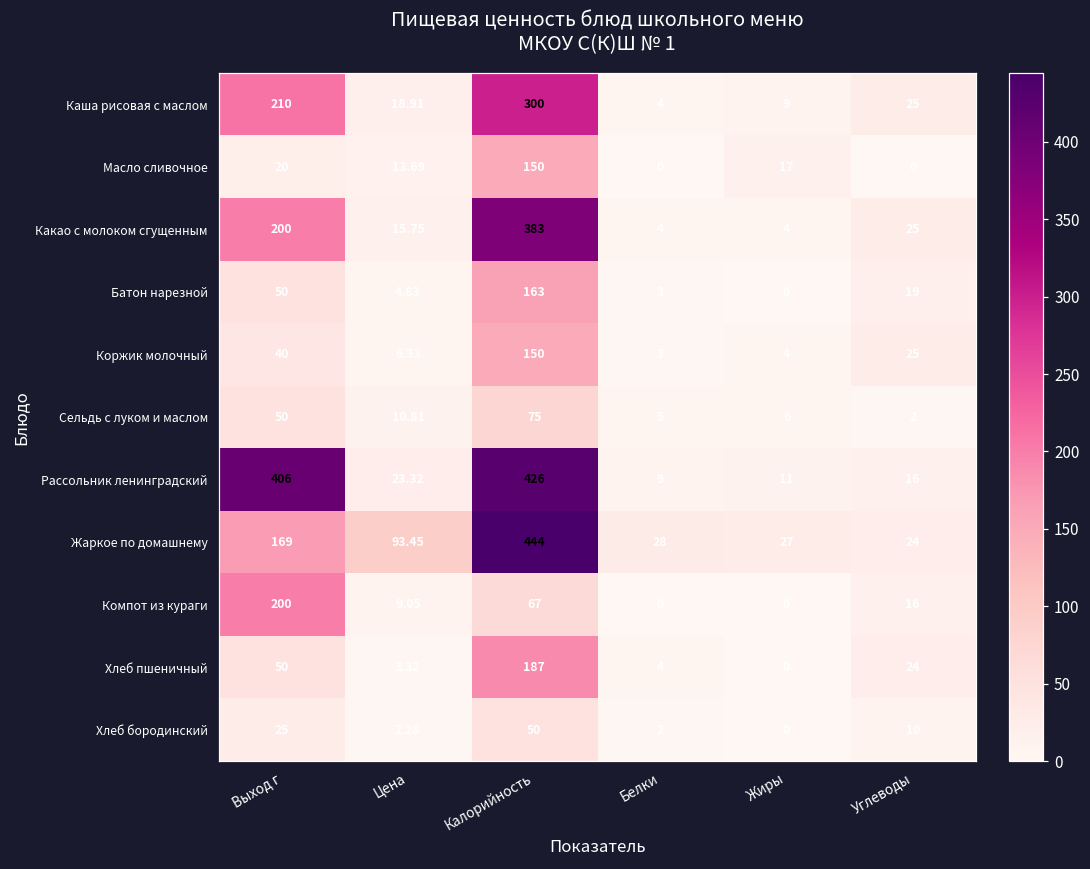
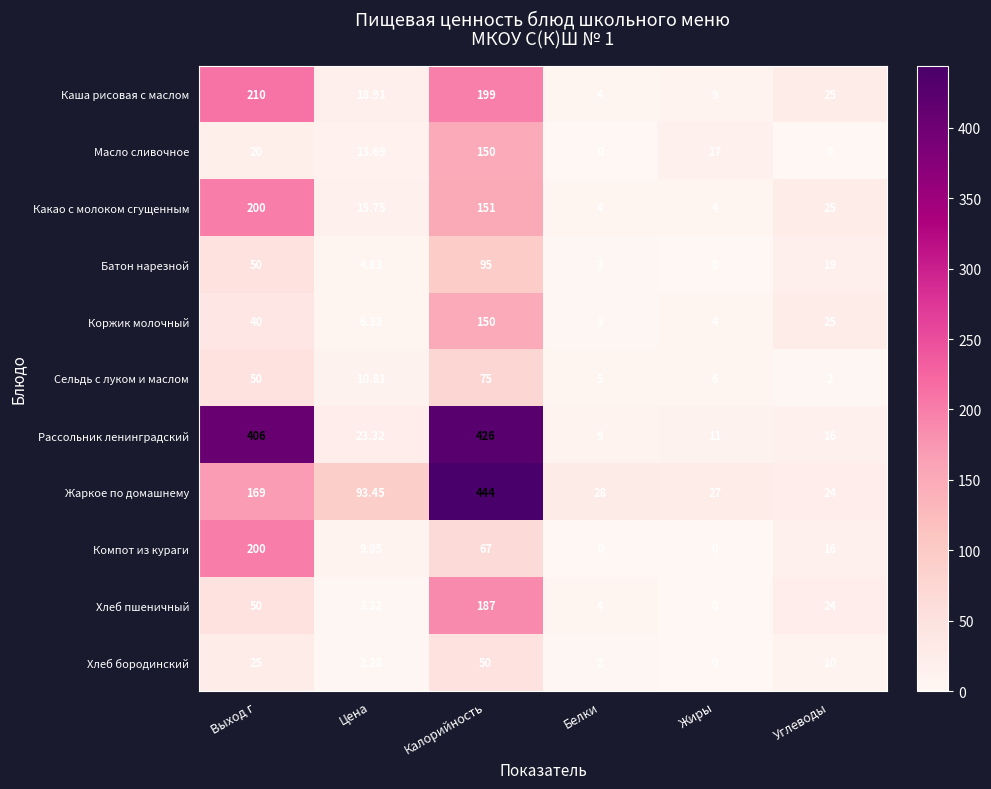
  {
    "Каша рисовая с маслом": {
      "Выход г": 210,
-     "Калорийность": 300
+     "Калорийность": 199
    },
    "Масло сливочное": {
      "Калорийность": 150
    },
    "Какао с молоком сгущенным": {
      "Выход г": 200,
-     "Калорийность": 383
+     "Калорийность": 151
    },
    "Батон нарезной": {
-     "Калорийность": 163
+     "Калорийность": 95
    },
    "Коржик молочный": {
      "Калорийность": 150
    },
    "Рассольник ленинградский": {
      "Выход г": 406,
      "Калорийность": 426
    },
    "Жаркое по домашнему": {
      "Выход г": 169,
      "Цена": 93.45,
      "Калорийность": 444
    },
    "Компот из кураги": {
      "Выход г": 200
    },
    "Хлеб пшеничный": {
      "Калорийность": 187
    }
  }
